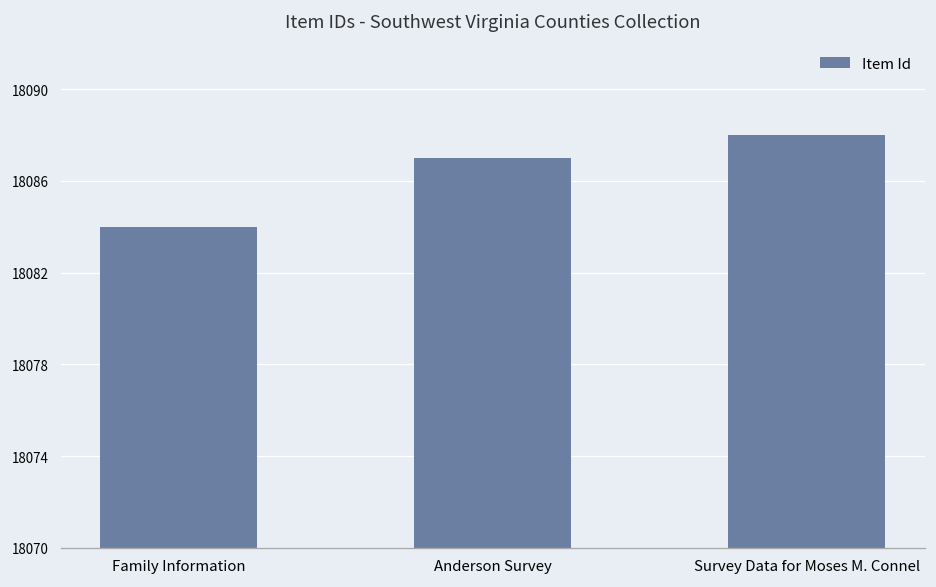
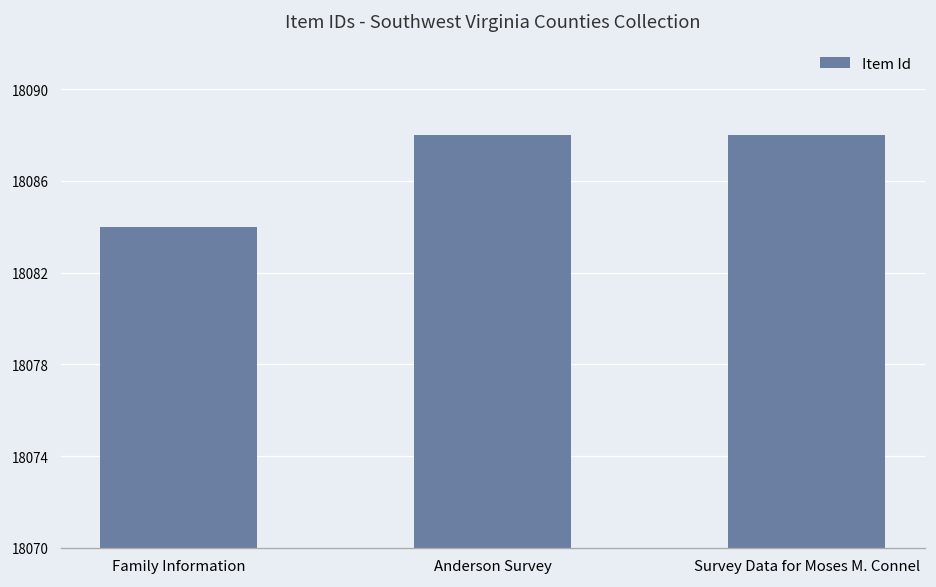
  {
    "Family Information": 18084,
-   "Anderson Survey": 18087,
+   "Anderson Survey": 18088,
    "Survey Data for Moses M. Connel": 18088
  }
